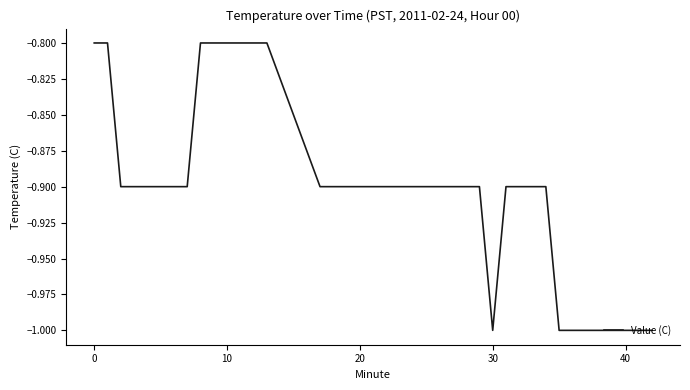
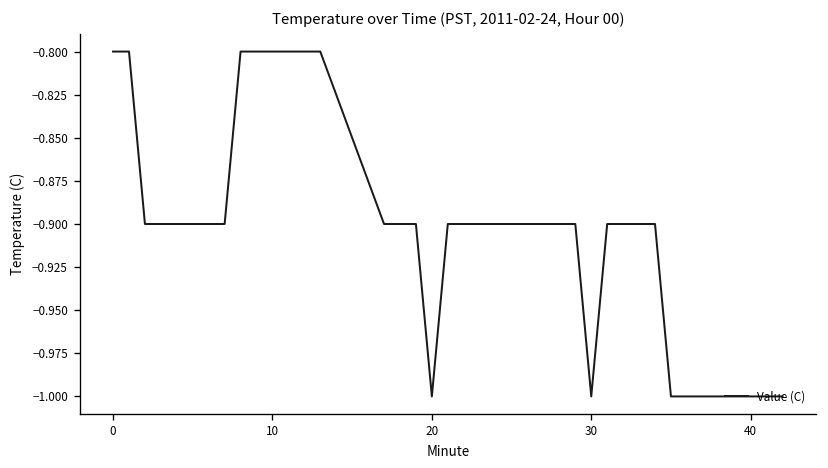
  {
    "0": -0.8,
    "10": -0.8,
-   "20": -0.9,
+   "20": -1.0,
    "30": -1.0,
    "40": -1.0
  }
